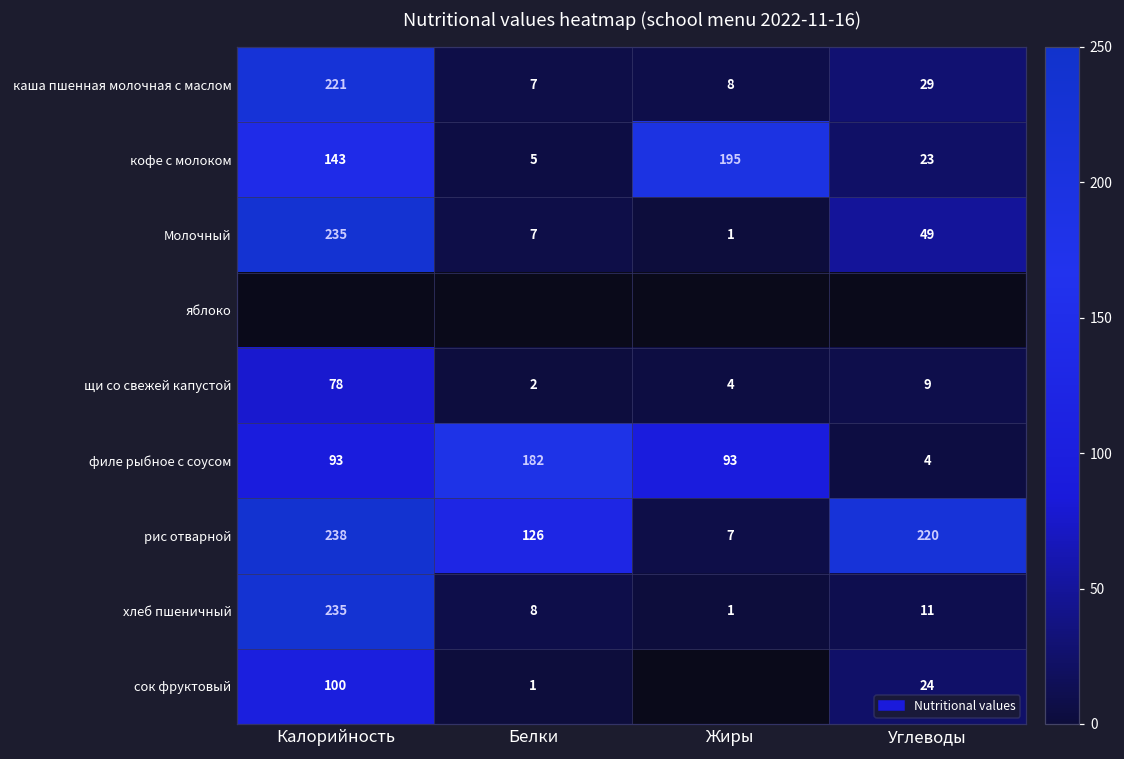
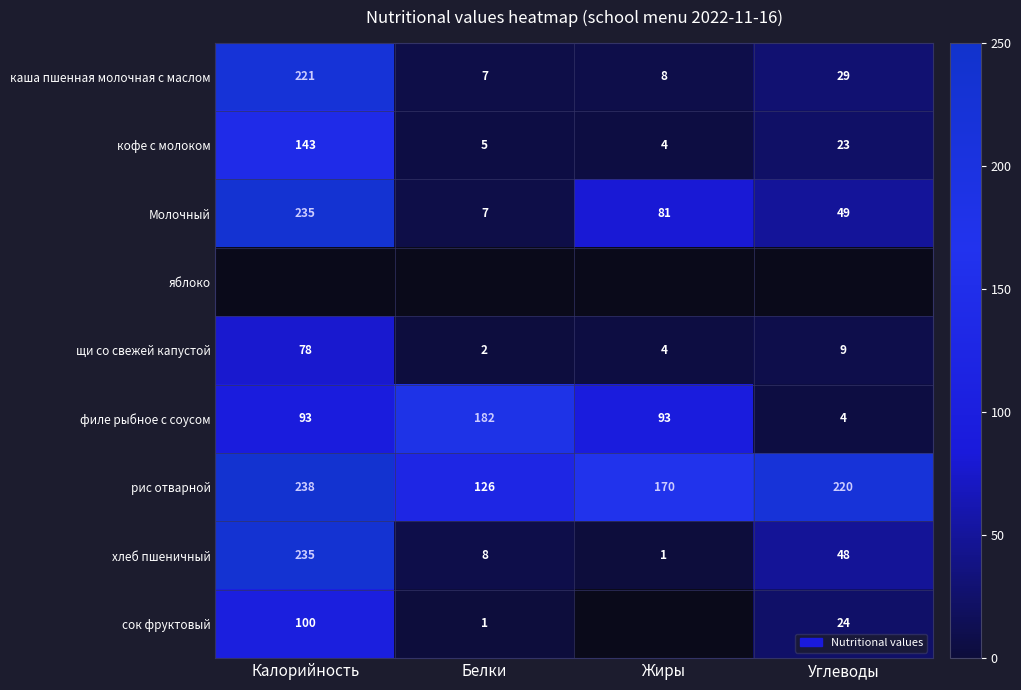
  {
    "каша пшенная молочная с маслом": {
      "Калорийность": 221,
      "Белки": 7,
      "Жиры": 8,
      "Углеводы": 29
    },
    "кофе с молоком": {
      "Калорийность": 143,
      "Белки": 5,
-     "Жиры": 195,
+     "Жиры": 4,
      "Углеводы": 23
    },
    "Молочный": {
      "Калорийность": 235,
      "Белки": 7,
-     "Жиры": 1,
+     "Жиры": 81,
      "Углеводы": 49
    },
    "щи со свежей капустой": {
      "Калорийность": 78,
      "Белки": 2,
      "Жиры": 4,
      "Углеводы": 9
    },
    "филе рыбное с соусом": {
      "Калорийность": 93,
      "Белки": 182,
      "Жиры": 93,
      "Углеводы": 4
    },
    "рис отварной": {
      "Калорийность": 238,
      "Белки": 126,
-     "Жиры": 7,
+     "Жиры": 170,
      "Углеводы": 220
    },
    "хлеб пшеничный": {
      "Калорийность": 235,
      "Белки": 8,
      "Жиры": 1,
-     "Углеводы": 11
+     "Углеводы": 48
    },
    "сок фруктовый": {
      "Калорийность": 100,
      "Белки": 1,
      "Углеводы": 24
    }
  }
